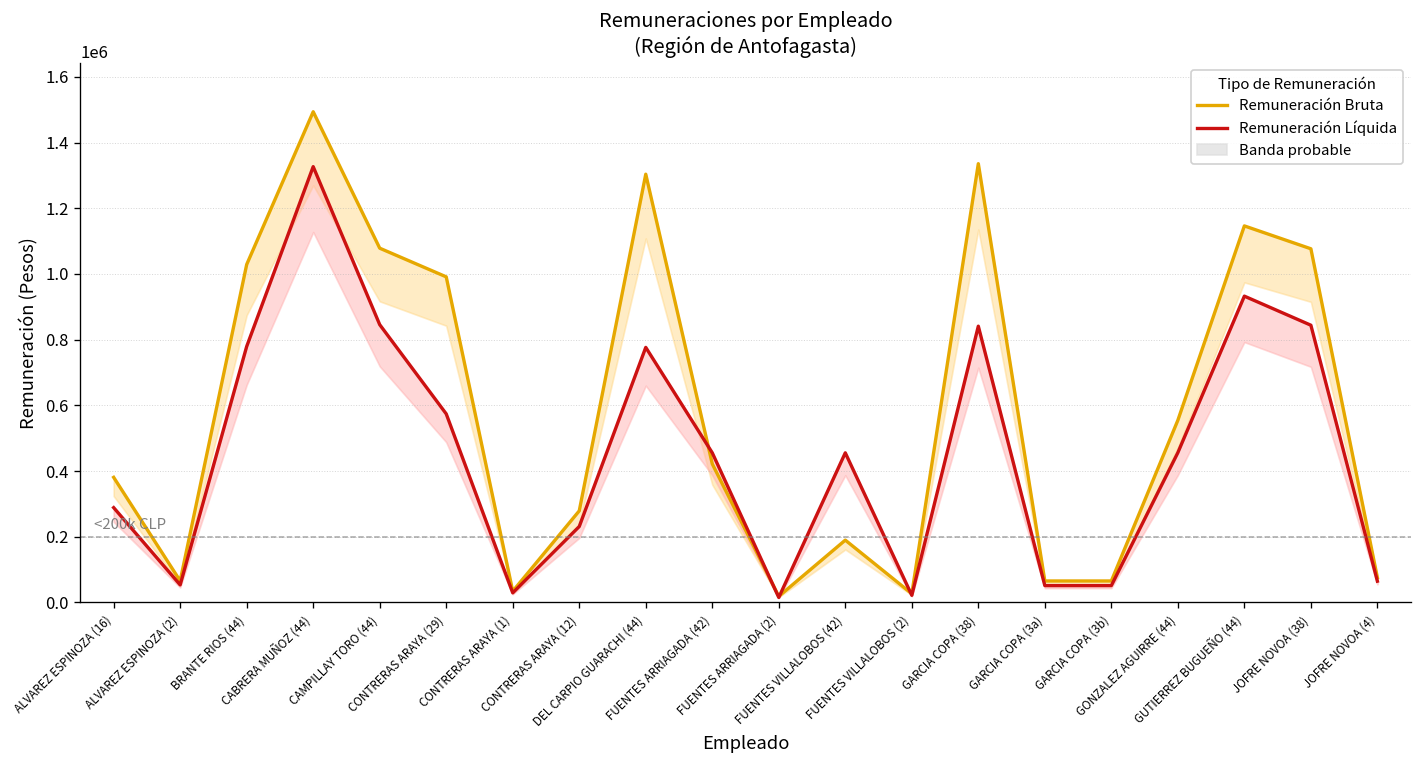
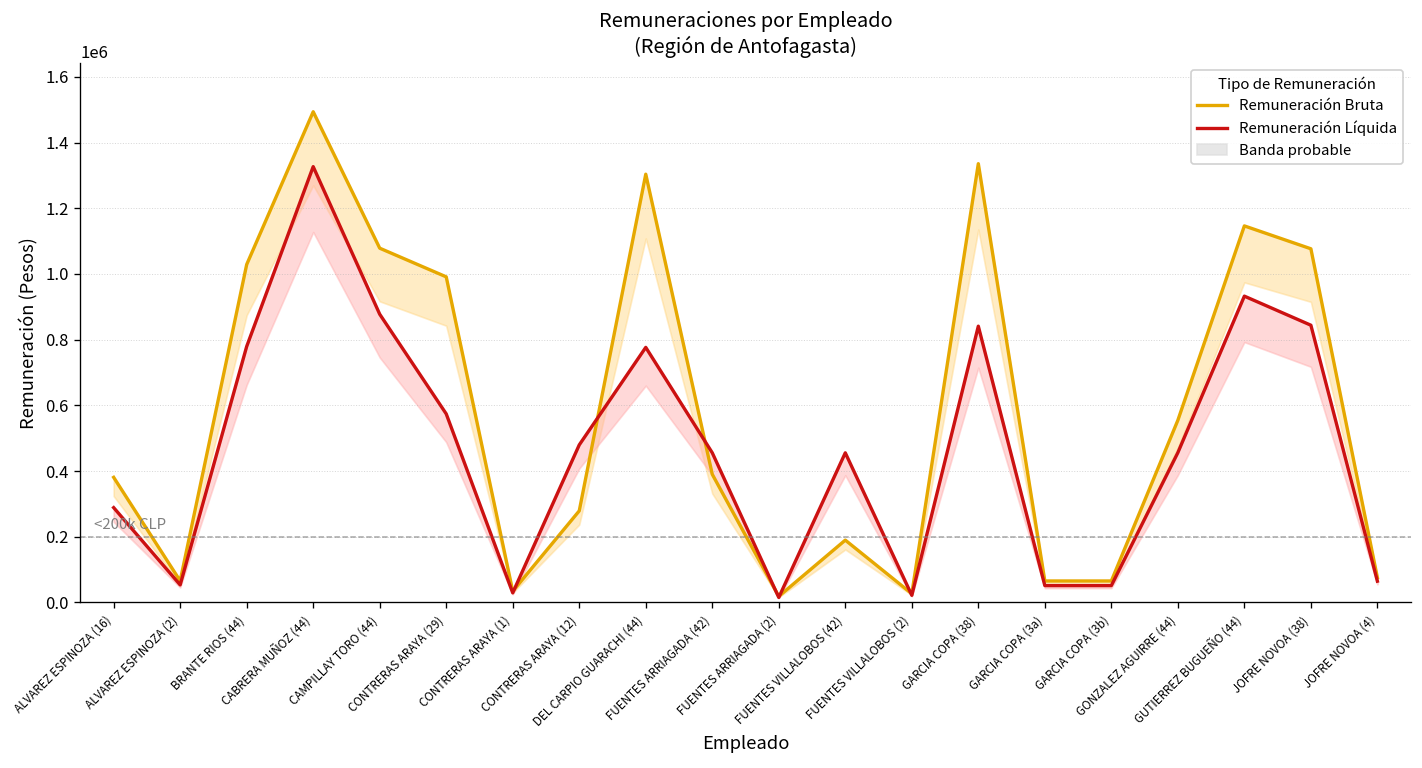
  {
    "Remuneración Bruta": {
      "ALVAREZ ESPINOZA (16)": 380000,
      "ALVAREZ ESPINOZA (2)": 70000,
      "BRANTE RIOS (44)": 1030000,
      "CABRERA MUÑOZ (44)": 1490000,
      "CAMPILLAY TORO (44)": 1080000,
      "CONTRERAS ARAYA (29)": 990000,
      "CONTRERAS ARAYA (12)": 280000,
      "DEL CARPIO GUARACHI (44)": 1300000,
-     "FUENTES ARRIAGADA (42)": 420000,
+     "FUENTES ARRIAGADA (42)": 390000,
      "FUENTES VILLALOBOS (42)": 190000,
      "GARCIA COPA (38)": 1340000,
      "GARCIA COPA (3a)": 70000,
      "GARCIA COPA (3b)": 70000,
      "GONZALEZ AGUIRRE (44)": 550000,
      "GUTIERREZ BUGUEÑO (44)": 1150000,
      "JOFRE NOVOA (38)": 1080000,
      "JOFRE NOVOA (4)": 80000
    },
    "Remuneración Líquida": {
      "ALVAREZ ESPINOZA (2)": 50000,
      "BRANTE RIOS (44)": 780000,
      "CABRERA MUÑOZ (44)": 1330000,
-     "CAMPILLAY TORO (44)": 850000,
+     "CAMPILLAY TORO (44)": 880000,
      "CONTRERAS ARAYA (29)": 570000,
-     "CONTRERAS ARAYA (12)": 230000,
+     "CONTRERAS ARAYA (12)": 480000,
      "DEL CARPIO GUARACHI (44)": 780000,
      "FUENTES ARRIAGADA (42)": 460000,
      "FUENTES VILLALOBOS (42)": 460000,
      "GARCIA COPA (38)": 840000,
      "GARCIA COPA (3a)": 50000,
      "GARCIA COPA (3b)": 50000,
      "GONZALEZ AGUIRRE (44)": 460000,
      "GUTIERREZ BUGUEÑO (44)": 930000,
      "JOFRE NOVOA (38)": 840000,
      "JOFRE NOVOA (4)": 60000
    }
  }
